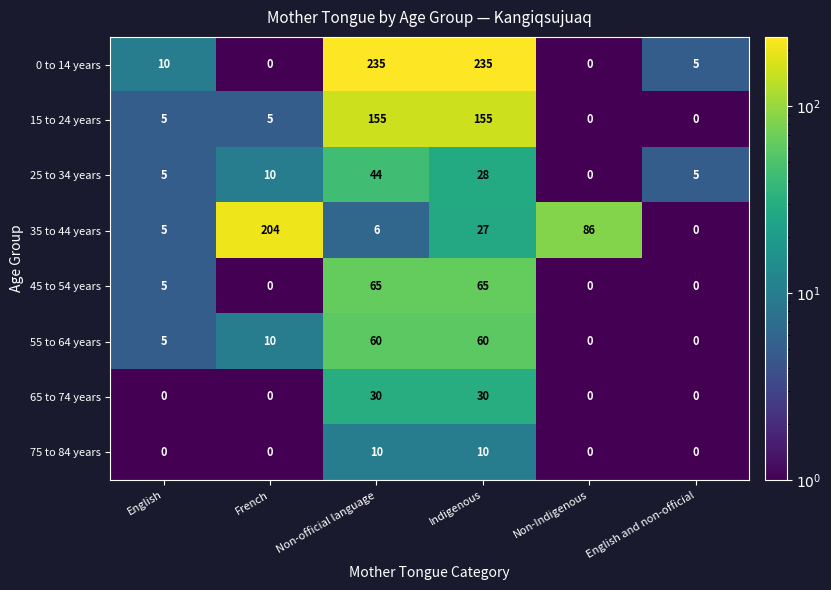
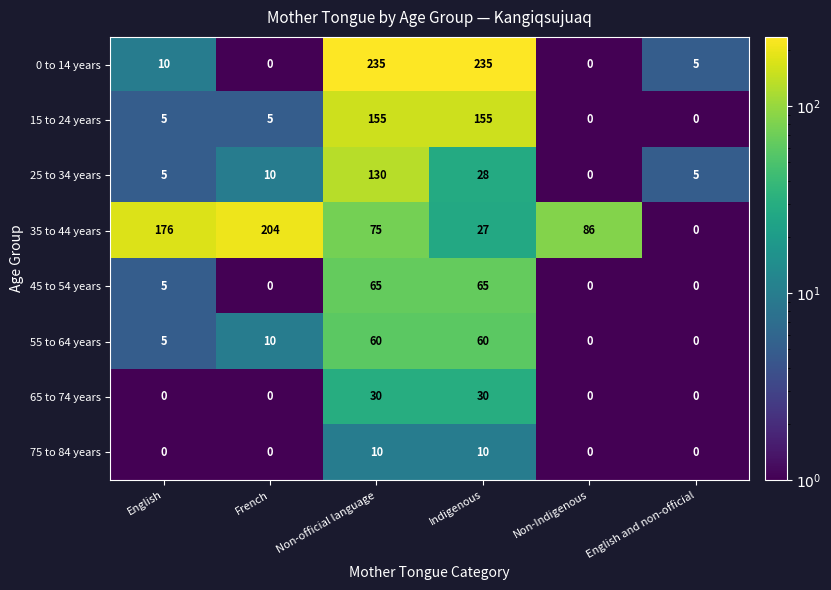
  {
    "0 to 14 years": {
      "English": 10,
      "French": 0,
      "Non-official language": 235,
      "Indigenous": 235,
      "Non-Indigenous": 0,
      "English and non-official": 5
    },
    "15 to 24 years": {
      "English": 5,
      "French": 5,
      "Non-official language": 155,
      "Indigenous": 155,
      "Non-Indigenous": 0,
      "English and non-official": 0
    },
    "25 to 34 years": {
      "English": 5,
      "French": 10,
-     "Non-official language": 44,
+     "Non-official language": 130,
      "Indigenous": 28,
      "Non-Indigenous": 0,
      "English and non-official": 5
    },
    "35 to 44 years": {
-     "English": 5,
+     "English": 176,
      "French": 204,
-     "Non-official language": 6,
+     "Non-official language": 75,
      "Indigenous": 27,
      "Non-Indigenous": 86,
      "English and non-official": 0
    },
    "45 to 54 years": {
      "English": 5,
      "French": 0,
      "Non-official language": 65,
      "Indigenous": 65,
      "Non-Indigenous": 0,
      "English and non-official": 0
    },
    "55 to 64 years": {
      "English": 5,
      "French": 10,
      "Non-official language": 60,
      "Indigenous": 60,
      "Non-Indigenous": 0,
      "English and non-official": 0
    },
    "65 to 74 years": {
      "English": 0,
      "French": 0,
      "Non-official language": 30,
      "Indigenous": 30,
      "Non-Indigenous": 0,
      "English and non-official": 0
    },
    "75 to 84 years": {
      "English": 0,
      "French": 0,
      "Non-official language": 10,
      "Indigenous": 10,
      "Non-Indigenous": 0,
      "English and non-official": 0
    }
  }
